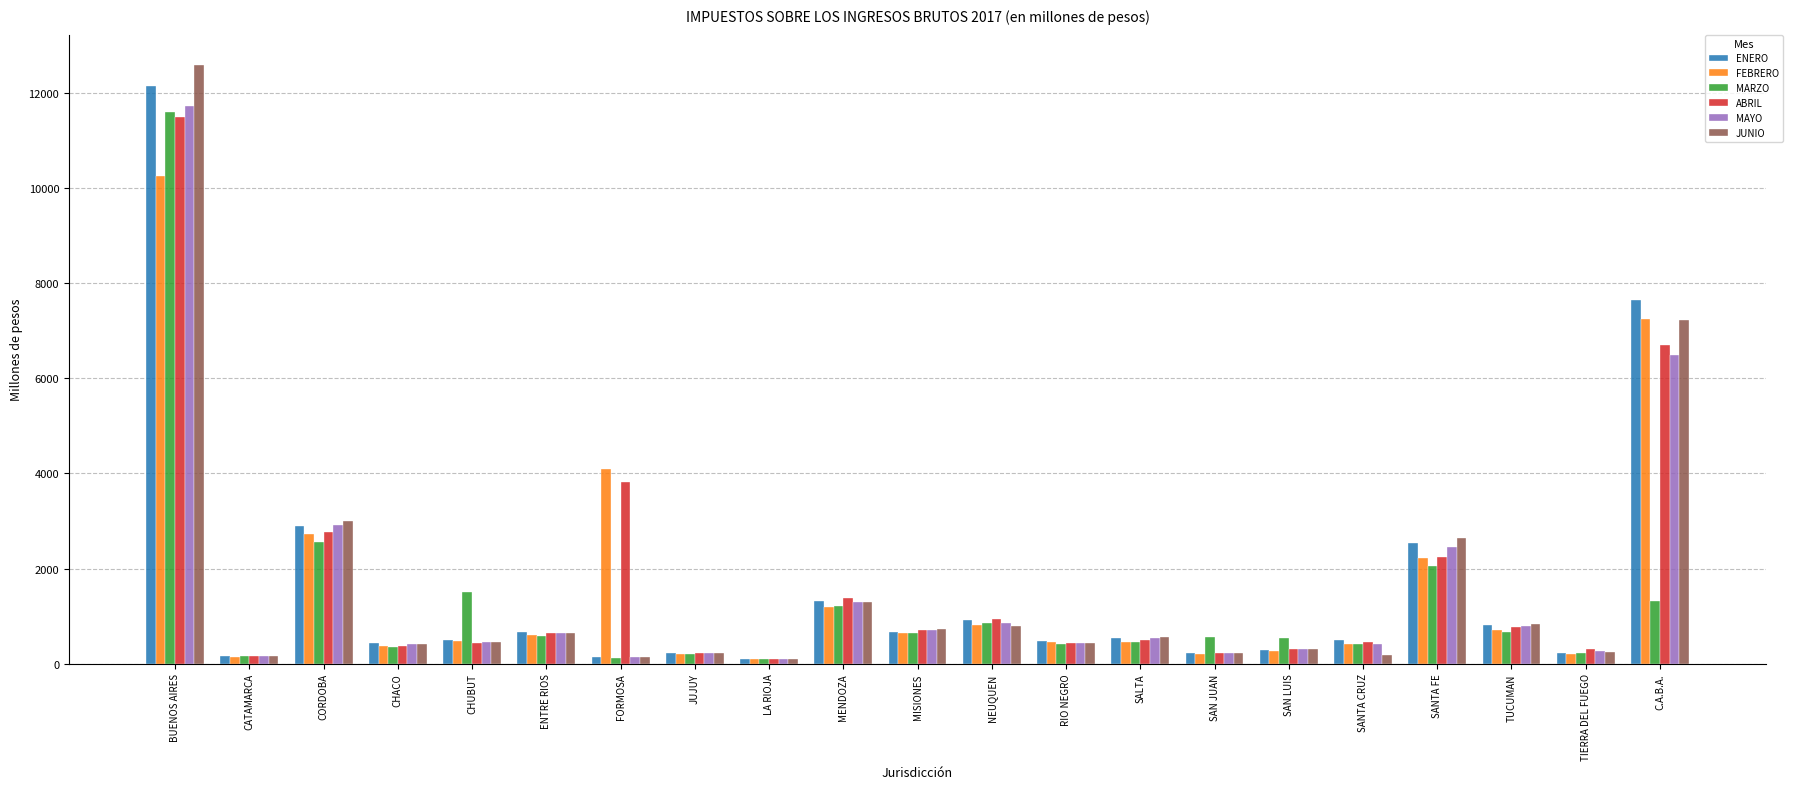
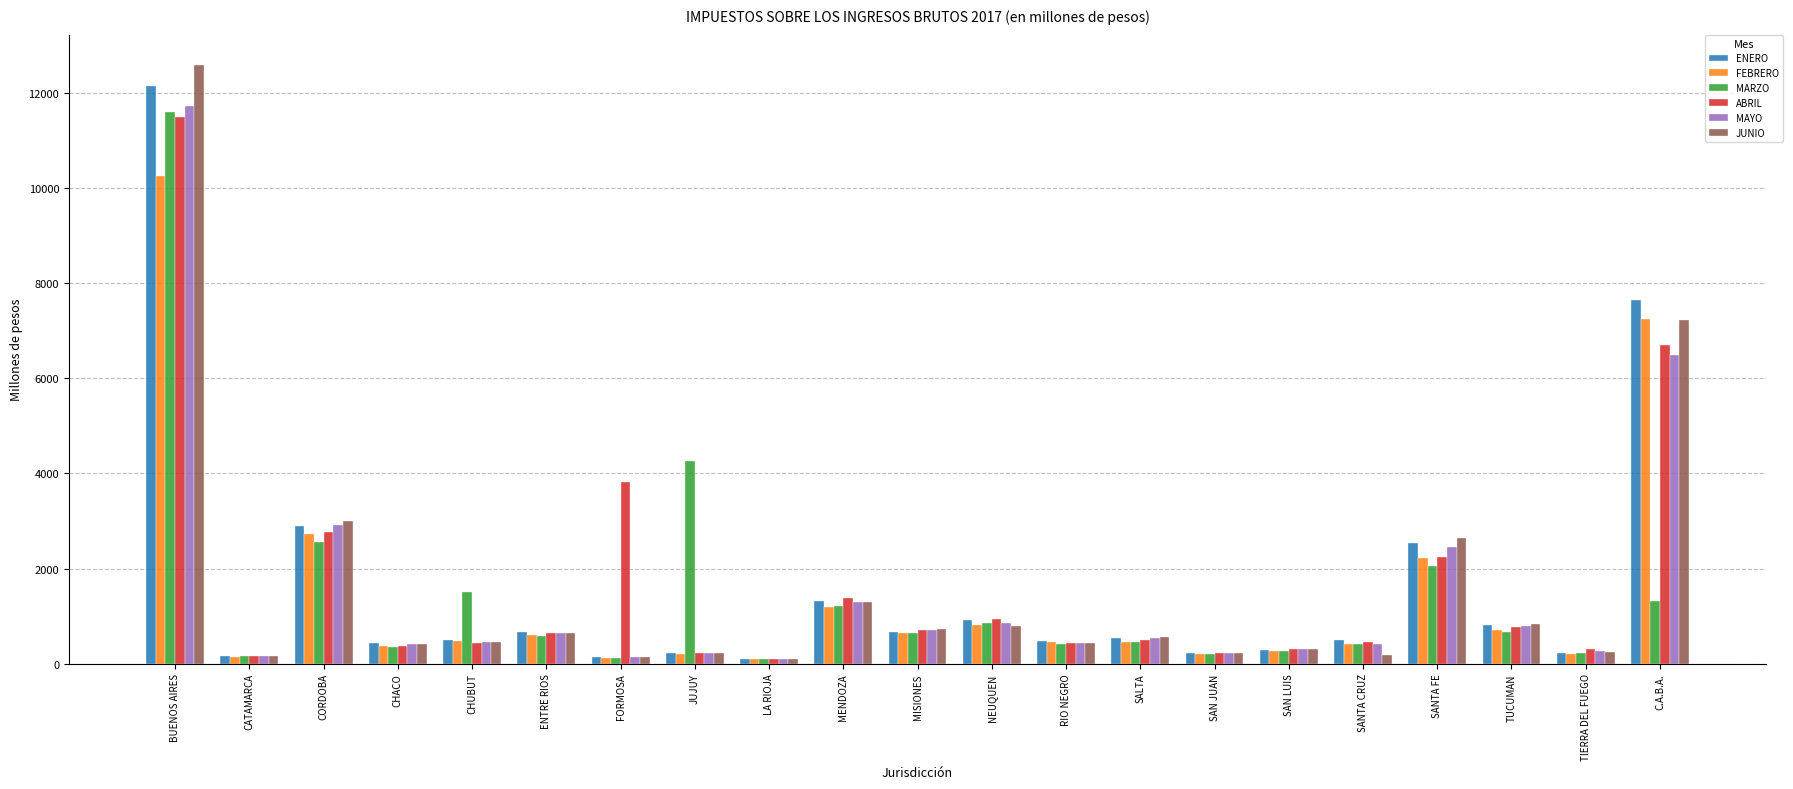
  {
    "ENERO": {
      "BUENOS AIRES": 12200,
      "CATAMARCA": 200,
      "CORDOBA": 2900,
      "CHACO": 400,
      "CHUBUT": 500,
      "ENTRE RIOS": 700,
      "FORMOSA": 100,
      "JUJUY": 200,
      "LA RIOJA": 100,
      "MENDOZA": 1300,
      "MISIONES": 700,
      "NEUQUEN": 900,
      "RIO NEGRO": 500,
      "SALTA": 500,
      "SAN JUAN": 200,
      "SAN LUIS": 300,
      "SANTA CRUZ": 500,
      "SANTA FE": 2500,
      "TUCUMAN": 800,
      "TIERRA DEL FUEGO": 200,
      "C.A.B.A.": 7700
    },
    "FEBRERO": {
      "BUENOS AIRES": 10300,
      "CATAMARCA": 100,
      "CORDOBA": 2700,
      "CHACO": 400,
      "CHUBUT": 500,
      "ENTRE RIOS": 600,
-     "FORMOSA": 4100,
+     "FORMOSA": 100,
      "JUJUY": 200,
      "LA RIOJA": 100,
      "MENDOZA": 1200,
      "MISIONES": 600,
      "NEUQUEN": 800,
      "RIO NEGRO": 400,
      "SALTA": 500,
      "SAN JUAN": 200,
      "SAN LUIS": 300,
      "SANTA CRUZ": 400,
      "SANTA FE": 2200,
      "TUCUMAN": 700,
      "TIERRA DEL FUEGO": 200,
      "C.A.B.A.": 7200
    },
    "MARZO": {
      "BUENOS AIRES": 11600,
      "CATAMARCA": 200,
      "CORDOBA": 2600,
      "CHACO": 400,
      "CHUBUT": 1500,
      "ENTRE RIOS": 600,
      "FORMOSA": 100,
-     "JUJUY": 200,
+     "JUJUY": 4300,
      "LA RIOJA": 100,
      "MENDOZA": 1200,
      "MISIONES": 600,
      "NEUQUEN": 800,
      "RIO NEGRO": 400,
      "SALTA": 400,
-     "SAN JUAN": 600,
-     "SAN LUIS": 500,
+     "SAN JUAN": 200,
+     "SAN LUIS": 300,
      "SANTA CRUZ": 400,
      "SANTA FE": 2100,
      "TUCUMAN": 700,
      "TIERRA DEL FUEGO": 200,
      "C.A.B.A.": 1300
    },
    "ABRIL": {
      "BUENOS AIRES": 11500,
      "CATAMARCA": 200,
      "CORDOBA": 2800,
      "CHACO": 400,
      "CHUBUT": 400,
      "ENTRE RIOS": 600,
      "FORMOSA": 3800,
      "JUJUY": 200,
      "LA RIOJA": 100,
      "MENDOZA": 1400,
      "MISIONES": 700,
      "NEUQUEN": 900,
      "RIO NEGRO": 400,
      "SALTA": 500,
      "SAN JUAN": 200,
      "SAN LUIS": 300,
      "SANTA CRUZ": 500,
      "SANTA FE": 2200,
      "TUCUMAN": 800,
      "TIERRA DEL FUEGO": 300,
      "C.A.B.A.": 6700
    },
    "MAYO": {
      "BUENOS AIRES": 11700,
      "CATAMARCA": 200,
      "CORDOBA": 2900,
      "CHACO": 400,
      "CHUBUT": 400,
      "ENTRE RIOS": 600,
      "FORMOSA": 100,
      "JUJUY": 200,
      "LA RIOJA": 100,
      "MENDOZA": 1300,
      "MISIONES": 700,
      "NEUQUEN": 900,
      "RIO NEGRO": 400,
      "SALTA": 500,
      "SAN JUAN": 200,
      "SAN LUIS": 300,
      "SANTA CRUZ": 400,
      "SANTA FE": 2500,
      "TUCUMAN": 800,
      "TIERRA DEL FUEGO": 300,
      "C.A.B.A.": 6500
    },
    "JUNIO": {
      "BUENOS AIRES": 12600,
      "CATAMARCA": 200,
      "CORDOBA": 3000,
      "CHACO": 400,
      "CHUBUT": 500,
      "ENTRE RIOS": 700,
      "FORMOSA": 100,
      "JUJUY": 200,
      "LA RIOJA": 100,
      "MENDOZA": 1300,
      "MISIONES": 700,
      "NEUQUEN": 800,
      "RIO NEGRO": 400,
      "SALTA": 600,
      "SAN JUAN": 200,
      "SAN LUIS": 300,
      "SANTA CRUZ": 200,
      "SANTA FE": 2600,
      "TUCUMAN": 800,
      "TIERRA DEL FUEGO": 200,
      "C.A.B.A.": 7200
    }
  }
